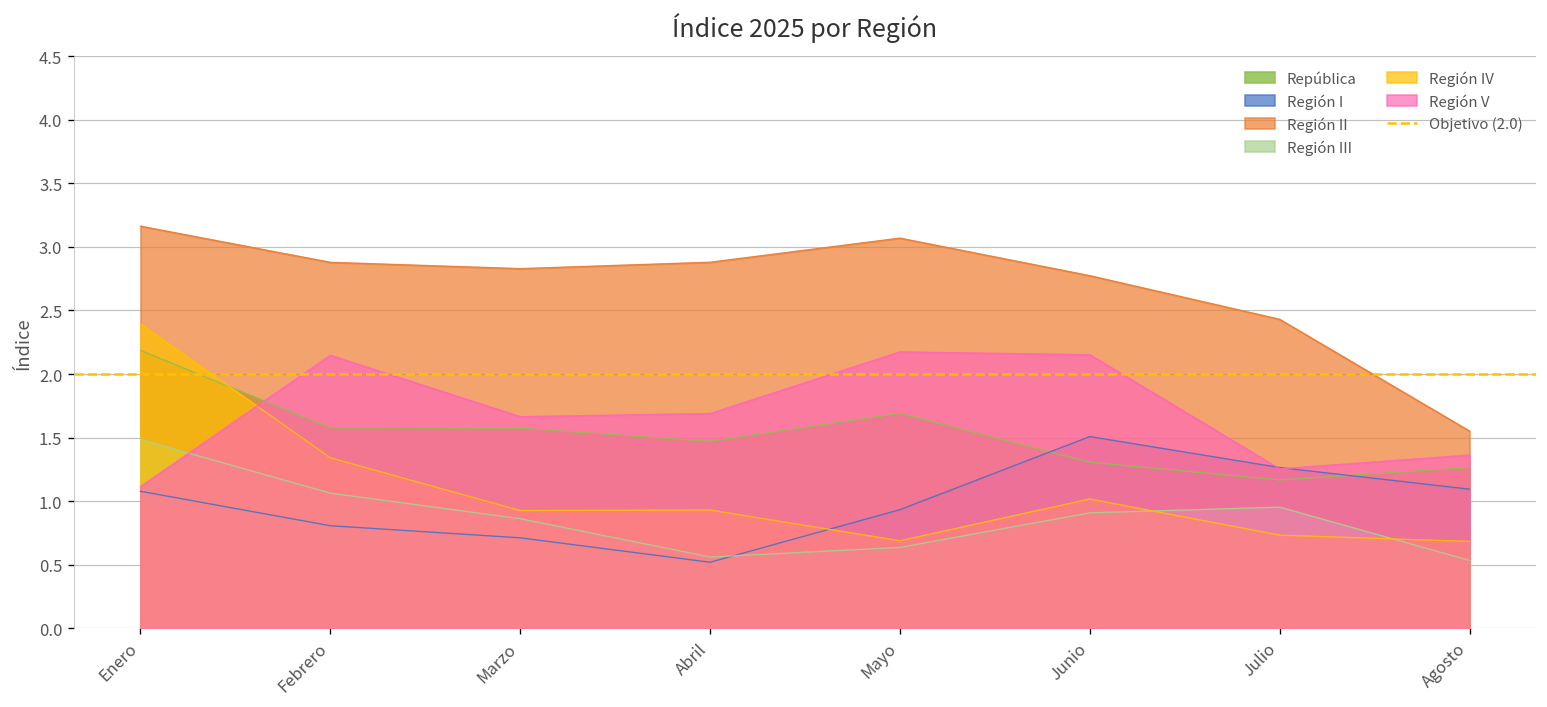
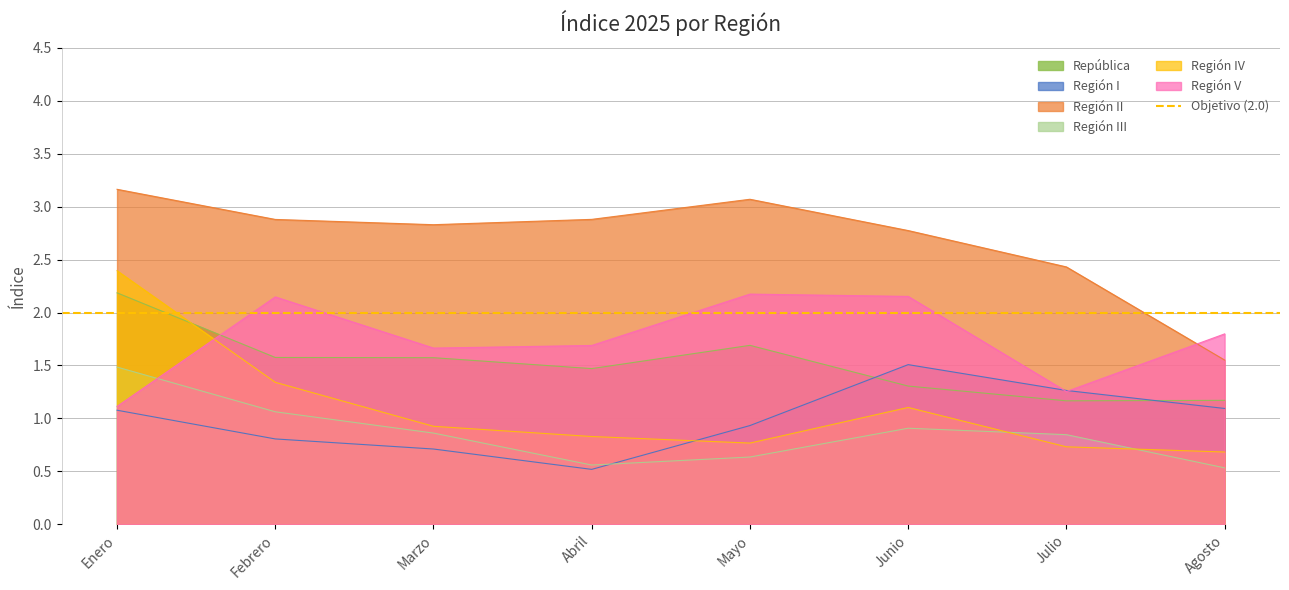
  {
    "República": {
      "Enero": 2.19,
      "Febrero": 1.58,
      "Marzo": 1.57,
      "Abril": 1.47,
      "Mayo": 1.69,
      "Junio": 1.31,
      "Julio": 1.17,
-     "Agosto": 1.26
+     "Agosto": 1.17
    },
    "Región I": {
      "Enero": 1.08,
      "Febrero": 0.81,
      "Marzo": 0.71,
      "Abril": 0.52,
      "Mayo": 0.93,
      "Junio": 1.51,
      "Agosto": 1.09
    },
    "Región II": {
      "Enero": 3.16,
      "Febrero": 2.88,
      "Marzo": 2.83,
      "Abril": 2.88,
      "Mayo": 3.07,
      "Junio": 2.77,
      "Julio": 2.43,
      "Agosto": 1.55
    },
    "Región III": {
      "Enero": 1.49,
      "Febrero": 1.06,
      "Marzo": 0.86,
      "Abril": 0.56,
      "Mayo": 0.64,
      "Junio": 0.91,
-     "Julio": 0.95,
+     "Julio": 0.85,
      "Agosto": 0.53
    },
    "Región IV": {
      "Enero": 2.39,
      "Febrero": 1.34,
      "Marzo": 0.93,
-     "Abril": 0.93,
-     "Mayo": 0.69,
-     "Junio": 1.02,
+     "Abril": 0.83,
+     "Mayo": 0.77,
+     "Junio": 1.10,
      "Julio": 0.73,
      "Agosto": 0.68
    },
    "Región V": {
      "Enero": 1.11,
      "Febrero": 2.15,
      "Marzo": 1.66,
      "Abril": 1.69,
      "Mayo": 2.17,
      "Junio": 2.15,
-     "Agosto": 1.36
+     "Agosto": 1.80
    }
  }
